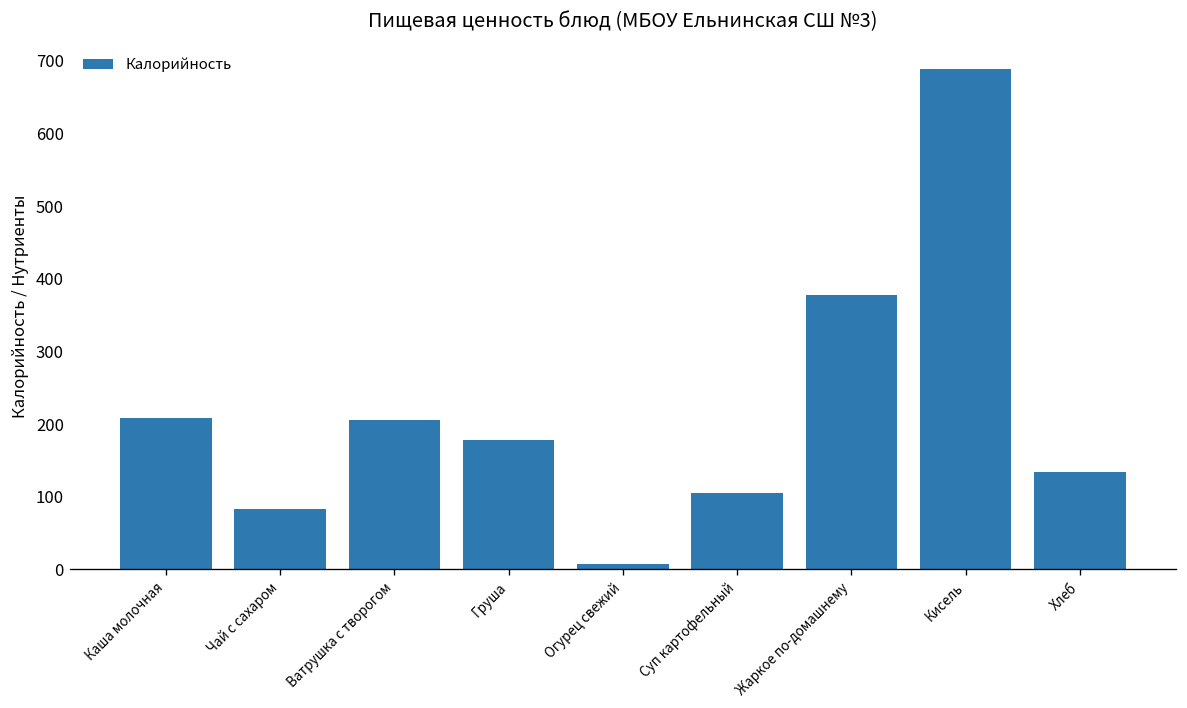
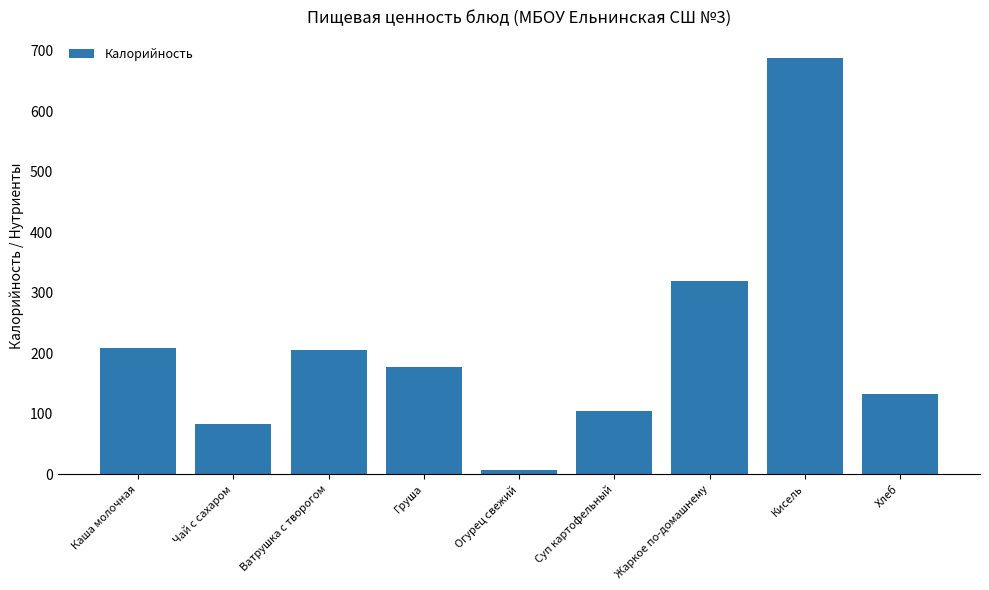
  {
    "Каша молочная": 210,
    "Чай с сахаром": 80,
    "Ватрушка с творогом": 210,
    "Груша": 180,
    "Огурец свежий": 10,
    "Суп картофельный": 100,
-   "Жаркое по-домашнему": 380,
+   "Жаркое по-домашнему": 320,
    "Кисель": 690,
    "Хлеб": 130
  }
